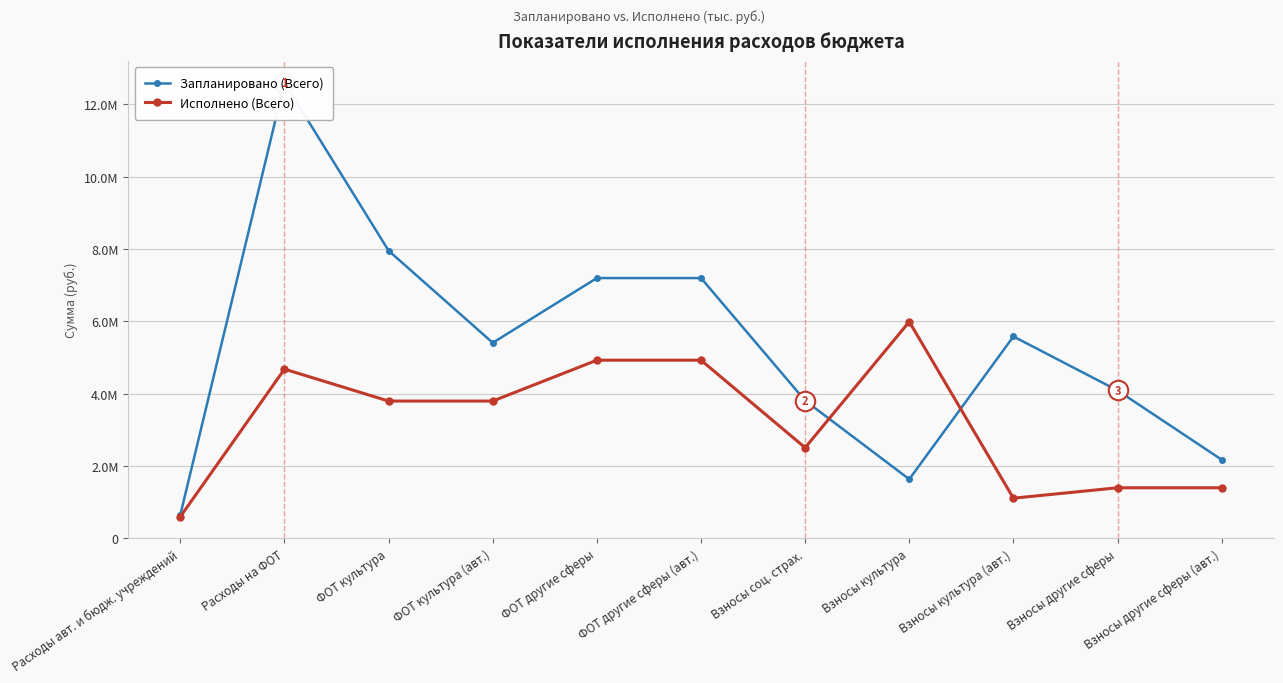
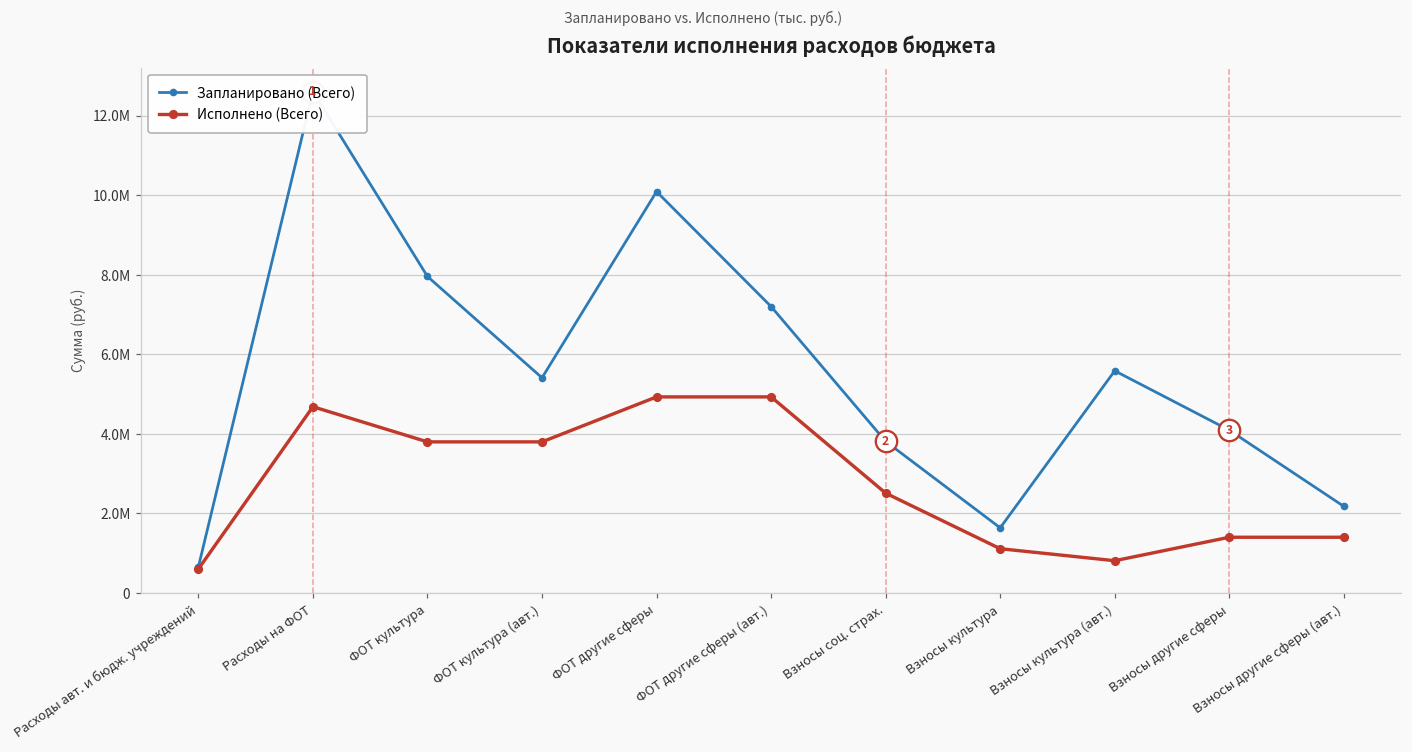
  {
    "Запланировано (Всего)": {
      "ФОТ культура": "8.0М",
      "ФОТ культура (авт.)": "5.4М",
-     "ФОТ другие сферы": "7.2М",
+     "ФОТ другие сферы": "10.1М",
      "ФОТ другие сферы (авт.)": "7.2М",
      "Взносы культура": "1.6М",
      "Взносы культура (авт.)": "5.6М",
      "Взносы другие сферы (авт.)": "2.2М"
    },
    "Исполнено (Всего)": {
      "Расходы на ФОТ": "4.7М",
      "ФОТ культура": "3.8М",
      "ФОТ культура (авт.)": "3.8М",
      "ФОТ другие сферы": "4.9М",
      "ФОТ другие сферы (авт.)": "4.9М",
      "Взносы соц. страх.": "2.5М",
-     "Взносы культура": "6.0М",
-     "Взносы культура (авт.)": "1.1М",
+     "Взносы культура": "1.1М",
+     "Взносы культура (авт.)": "0.8М",
      "Взносы другие сферы": "1.4М",
      "Взносы другие сферы (авт.)": "1.4М"
    }
  }
